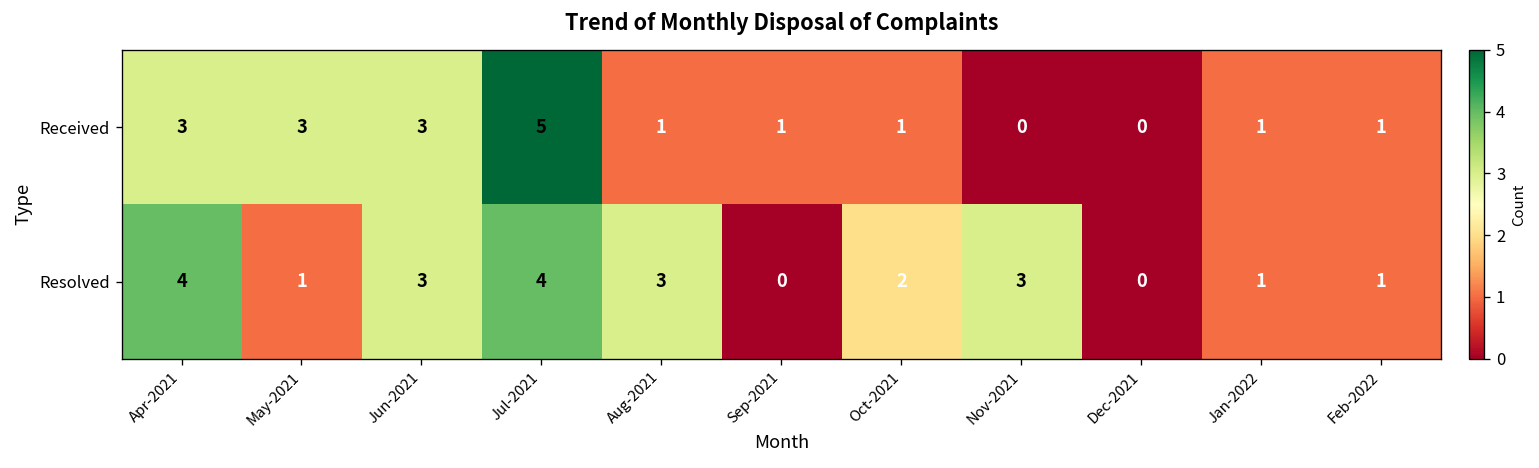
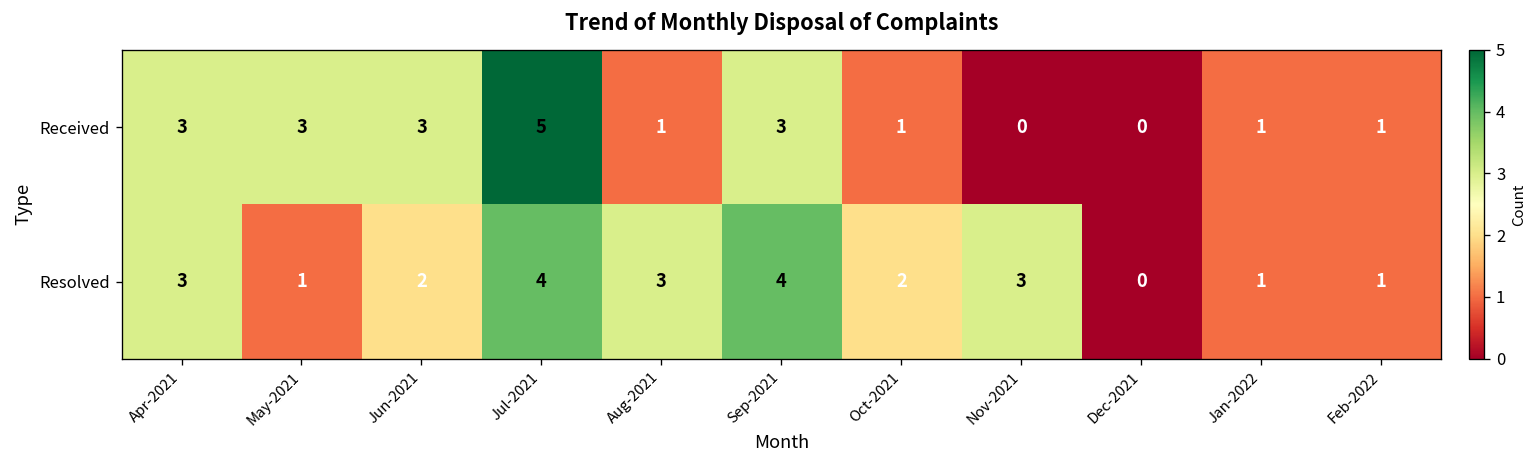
  {
    "Received": {
      "Apr-2021": 3,
      "May-2021": 3,
      "Jun-2021": 3,
      "Jul-2021": 5,
      "Aug-2021": 1,
-     "Sep-2021": 1,
+     "Sep-2021": 3,
      "Oct-2021": 1,
      "Nov-2021": 0,
      "Dec-2021": 0,
      "Jan-2022": 1,
      "Feb-2022": 1
    },
    "Resolved": {
-     "Apr-2021": 4,
+     "Apr-2021": 3,
      "May-2021": 1,
-     "Jun-2021": 3,
+     "Jun-2021": 2,
      "Jul-2021": 4,
      "Aug-2021": 3,
-     "Sep-2021": 0,
+     "Sep-2021": 4,
      "Oct-2021": 2,
      "Nov-2021": 3,
      "Dec-2021": 0,
      "Jan-2022": 1,
      "Feb-2022": 1
    }
  }
